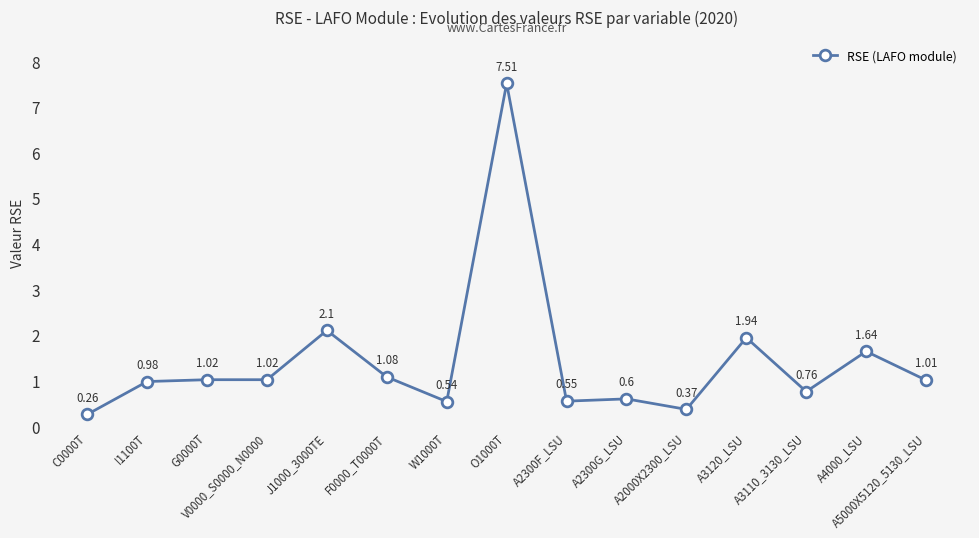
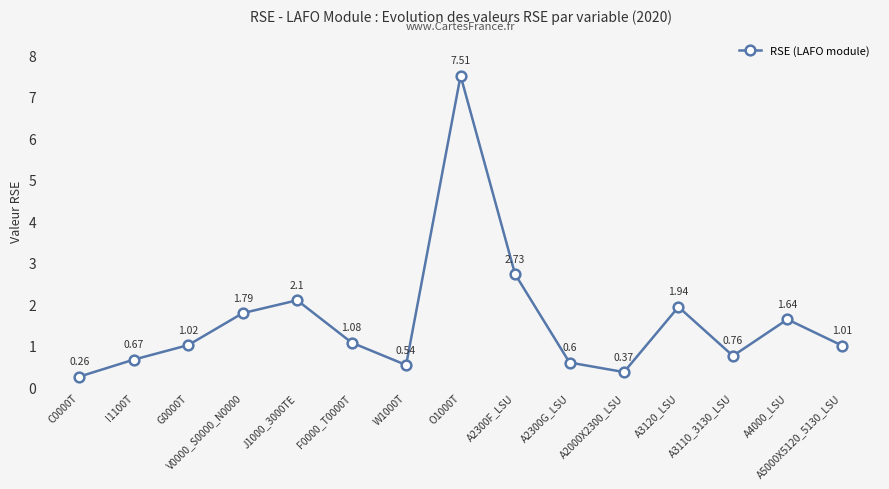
  {
    "C0000T": 0.26,
-   "I1100T": 0.98,
+   "I1100T": 0.67,
    "G0000T": 1.02,
-   "V0000_S0000_N0000": 1.02,
+   "V0000_S0000_N0000": 1.79,
    "J1000_3000TE": 2.1,
    "F0000_T0000T": 1.08,
    "W1000T": 0.54,
    "O1000T": 7.51,
-   "A2300F_LSU": 0.55,
+   "A2300F_LSU": 2.73,
    "A2300G_LSU": 0.6,
    "A2000X2300_LSU": 0.37,
    "A3120_LSU": 1.94,
    "A3110_3130_LSU": 0.76,
    "A4000_LSU": 1.64,
    "A5000X5120_5130_LSU": 1.01
  }
